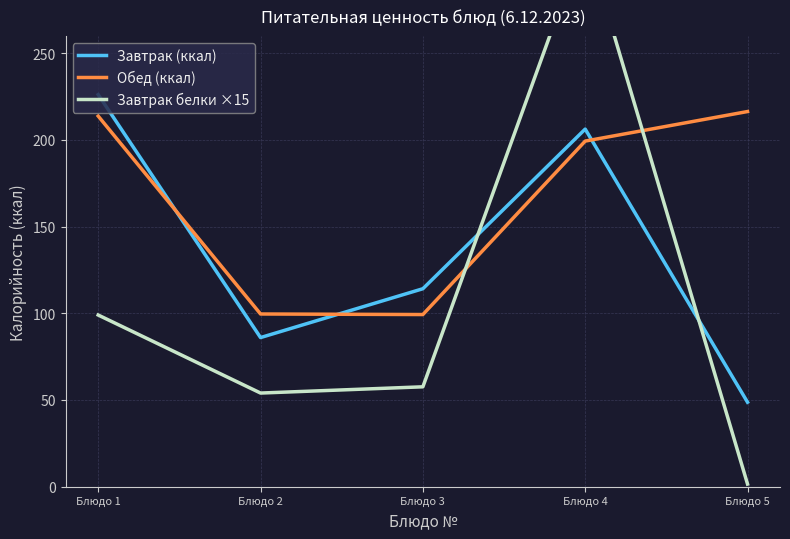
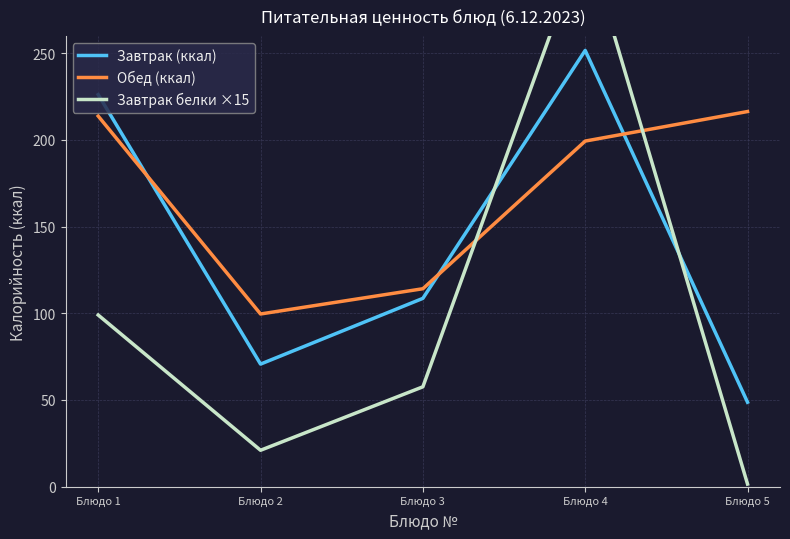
  {
    "Завтрак (ккал)": {
-     "Блюдо 2": 86,
-     "Блюдо 3": 114,
-     "Блюдо 4": 206,
+     "Блюдо 2": 71,
+     "Блюдо 3": 109,
+     "Блюдо 4": 252,
      "Блюдо 5": 49
    },
    "Обед (ккал)": {
      "Блюдо 1": 214,
      "Блюдо 2": 100,
-     "Блюдо 3": 99,
+     "Блюдо 3": 114,
      "Блюдо 4": 199,
      "Блюдо 5": 216
    },
    "Завтрак белки ×15": {
      "Блюдо 1": 99,
-     "Блюдо 2": 54,
+     "Блюдо 2": 21,
      "Блюдо 3": 58,
      "Блюдо 5": 2
    }
  }
